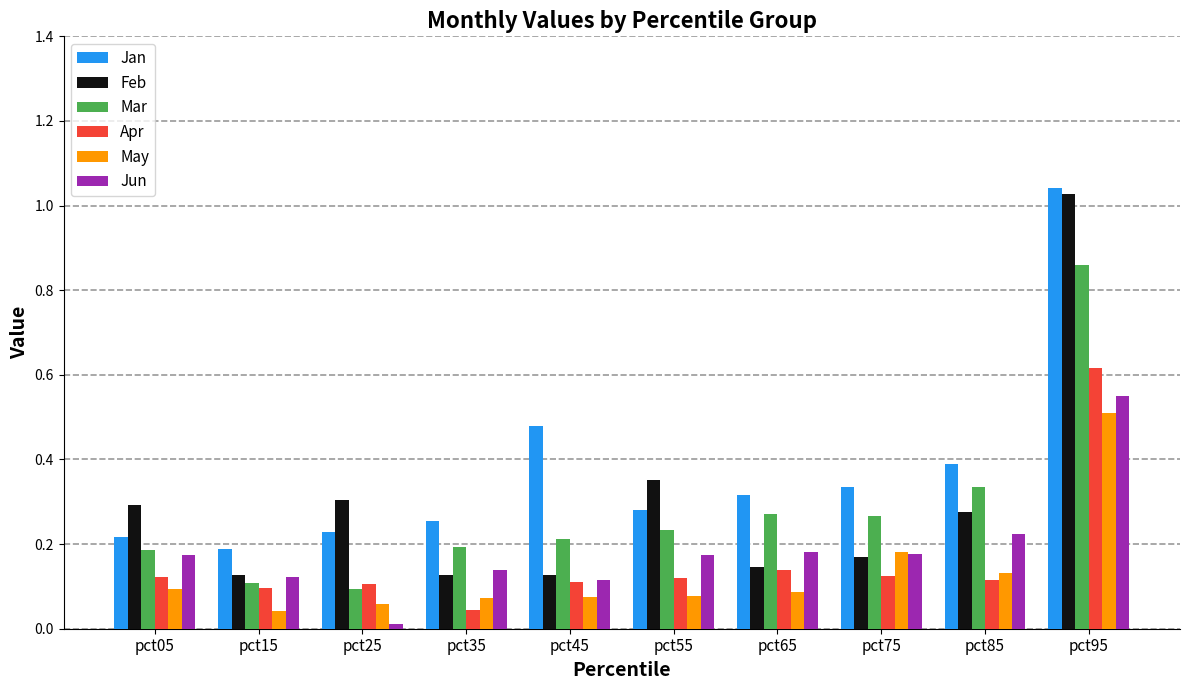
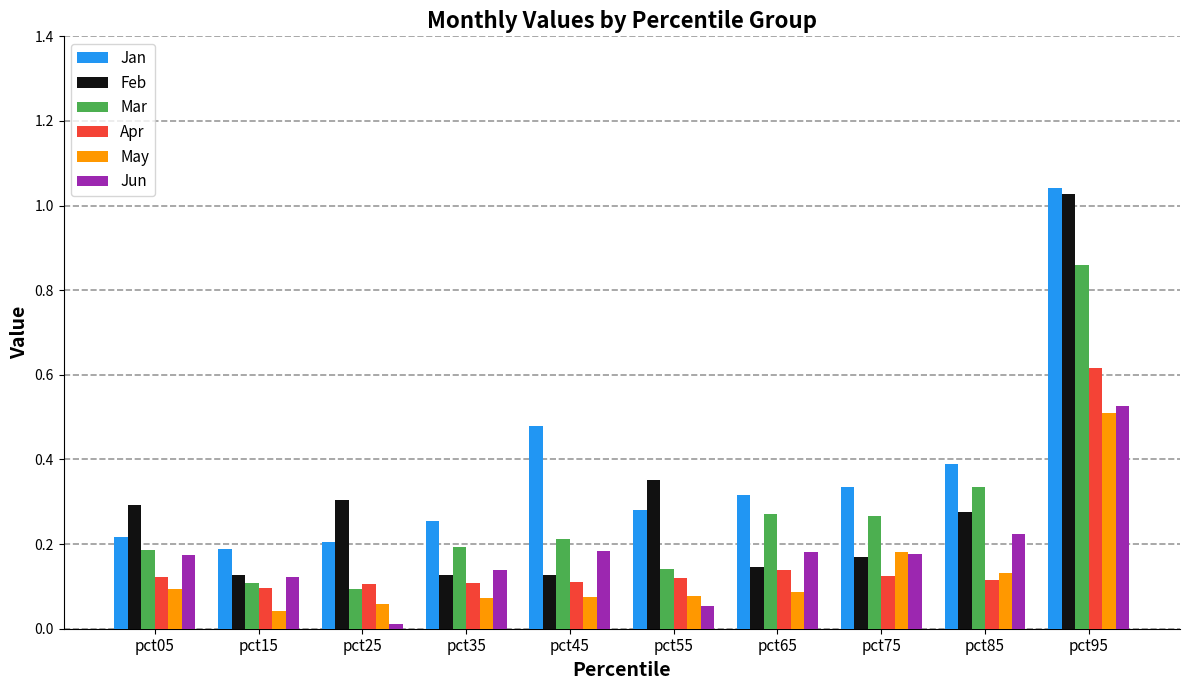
  {
    "Jan": {
      "pct05": 0.22,
      "pct15": 0.19,
-     "pct25": 0.23,
+     "pct25": 0.21,
      "pct35": 0.25,
      "pct45": 0.48,
      "pct55": 0.28,
      "pct65": 0.32,
      "pct75": 0.34,
      "pct85": 0.39,
      "pct95": 1.04
    },
    "Feb": {
      "pct05": 0.29,
      "pct15": 0.13,
      "pct25": 0.30,
      "pct35": 0.13,
      "pct45": 0.13,
      "pct55": 0.35,
      "pct65": 0.15,
      "pct75": 0.17,
      "pct85": 0.28,
      "pct95": 1.03
    },
    "Mar": {
      "pct05": 0.19,
      "pct15": 0.11,
      "pct25": 0.09,
      "pct35": 0.19,
      "pct45": 0.21,
-     "pct55": 0.23,
+     "pct55": 0.14,
      "pct65": 0.27,
      "pct75": 0.27,
      "pct85": 0.34,
      "pct95": 0.86
    },
    "Apr": {
      "pct05": 0.12,
      "pct15": 0.10,
      "pct25": 0.11,
-     "pct35": 0.04,
+     "pct35": 0.11,
      "pct45": 0.11,
      "pct55": 0.12,
      "pct65": 0.14,
      "pct75": 0.13,
      "pct85": 0.11,
      "pct95": 0.62
    },
    "May": {
      "pct05": 0.09,
      "pct15": 0.04,
      "pct25": 0.06,
      "pct35": 0.07,
      "pct45": 0.08,
      "pct55": 0.08,
      "pct65": 0.09,
      "pct75": 0.18,
      "pct85": 0.13,
      "pct95": 0.51
    },
    "Jun": {
      "pct05": 0.17,
      "pct15": 0.12,
      "pct25": 0.01,
      "pct35": 0.14,
-     "pct45": 0.11,
-     "pct55": 0.17,
+     "pct45": 0.18,
+     "pct55": 0.05,
      "pct65": 0.18,
      "pct75": 0.18,
      "pct85": 0.22,
-     "pct95": 0.55
+     "pct95": 0.53
    }
  }
